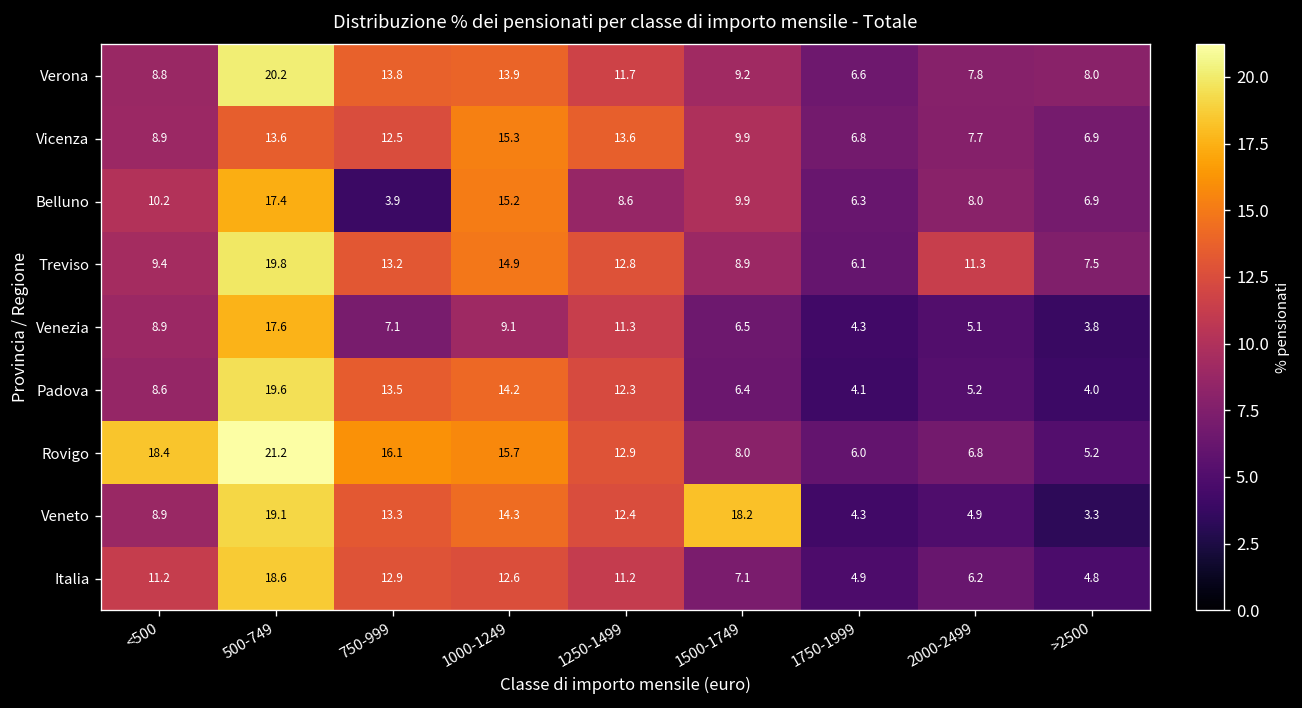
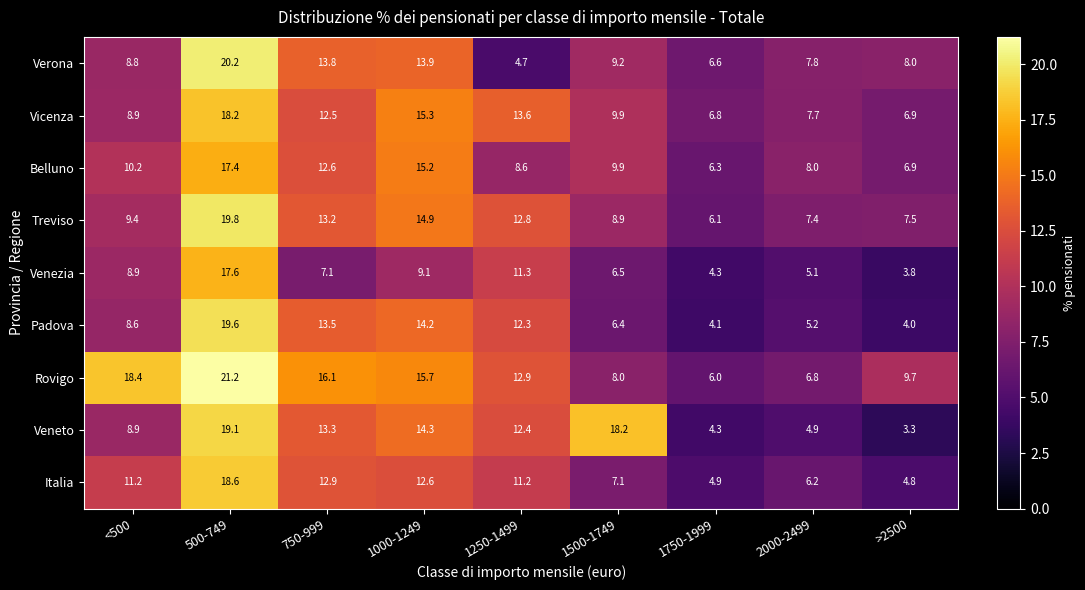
  {
    "Verona": {
      "<500": 8.8,
      "500-749": 20.2,
      "750-999": 13.8,
      "1000-1249": 13.9,
-     "1250-1499": 11.7,
+     "1250-1499": 4.7,
      "1500-1749": 9.2,
      "1750-1999": 6.6,
      "2000-2499": 7.8,
      ">2500": 8.0
    },
    "Vicenza": {
      "<500": 8.9,
-     "500-749": 13.6,
+     "500-749": 18.2,
      "750-999": 12.5,
      "1000-1249": 15.3,
      "1250-1499": 13.6,
      "1500-1749": 9.9,
      "1750-1999": 6.8,
      "2000-2499": 7.7,
      ">2500": 6.9
    },
    "Belluno": {
      "<500": 10.2,
      "500-749": 17.4,
-     "750-999": 3.9,
+     "750-999": 12.6,
      "1000-1249": 15.2,
      "1250-1499": 8.6,
      "1500-1749": 9.9,
      "1750-1999": 6.3,
      "2000-2499": 8.0,
      ">2500": 6.9
    },
    "Treviso": {
      "<500": 9.4,
      "500-749": 19.8,
      "750-999": 13.2,
      "1000-1249": 14.9,
      "1250-1499": 12.8,
      "1500-1749": 8.9,
      "1750-1999": 6.1,
-     "2000-2499": 11.3,
+     "2000-2499": 7.4,
      ">2500": 7.5
    },
    "Venezia": {
      "<500": 8.9,
      "500-749": 17.6,
      "750-999": 7.1,
      "1000-1249": 9.1,
      "1250-1499": 11.3,
      "1500-1749": 6.5,
      "1750-1999": 4.3,
      "2000-2499": 5.1,
      ">2500": 3.8
    },
    "Padova": {
      "<500": 8.6,
      "500-749": 19.6,
      "750-999": 13.5,
      "1000-1249": 14.2,
      "1250-1499": 12.3,
      "1500-1749": 6.4,
      "1750-1999": 4.1,
      "2000-2499": 5.2,
      ">2500": 4.0
    },
    "Rovigo": {
      "<500": 18.4,
      "500-749": 21.2,
      "750-999": 16.1,
      "1000-1249": 15.7,
      "1250-1499": 12.9,
      "1500-1749": 8.0,
      "1750-1999": 6.0,
      "2000-2499": 6.8,
-     ">2500": 5.2
+     ">2500": 9.7
    },
    "Veneto": {
      "<500": 8.9,
      "500-749": 19.1,
      "750-999": 13.3,
      "1000-1249": 14.3,
      "1250-1499": 12.4,
      "1500-1749": 18.2,
      "1750-1999": 4.3,
      "2000-2499": 4.9,
      ">2500": 3.3
    },
    "Italia": {
      "<500": 11.2,
      "500-749": 18.6,
      "750-999": 12.9,
      "1000-1249": 12.6,
      "1250-1499": 11.2,
      "1500-1749": 7.1,
      "1750-1999": 4.9,
      "2000-2499": 6.2,
      ">2500": 4.8
    }
  }
